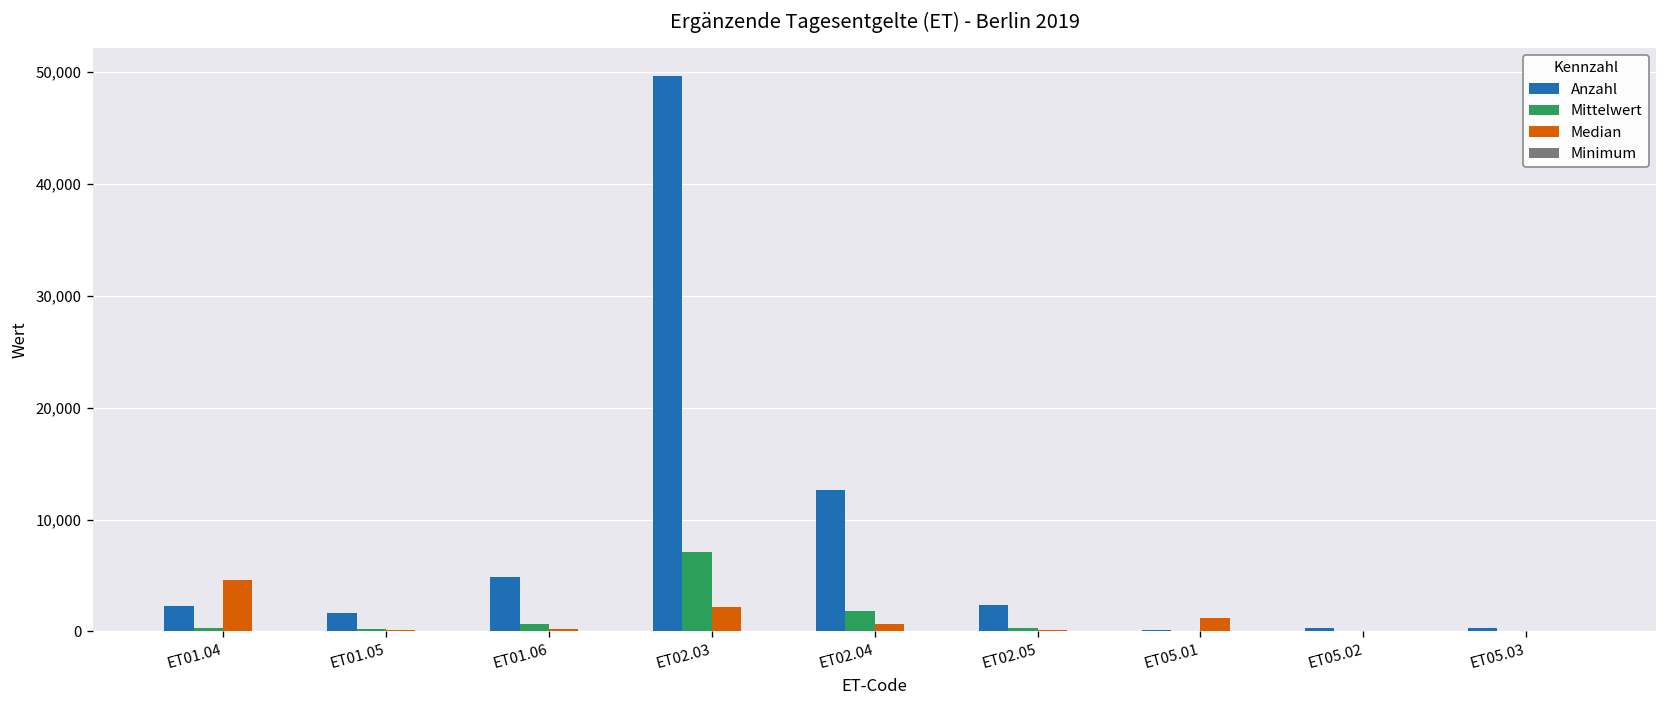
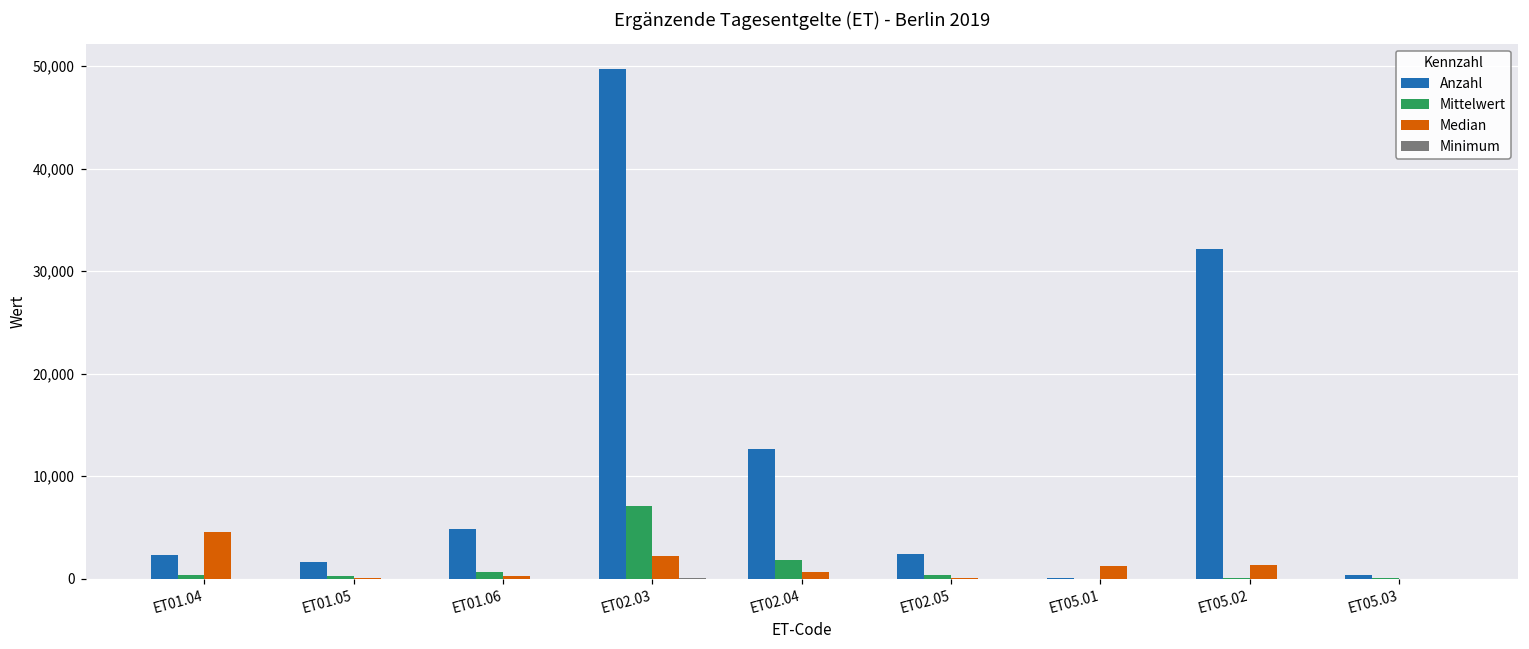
  {
    "Anzahl": {
      "ET01.04": "2,000",
      "ET01.05": "2,000",
      "ET01.06": "5,000",
      "ET02.03": "50,000",
      "ET02.04": "13,000",
      "ET02.05": "2,000",
-     "ET05.02": "0",
+     "ET05.02": "32,000",
      "ET05.03": "0"
    },
    "Mittelwert": {
      "ET01.04": "0",
      "ET01.06": "1,000",
      "ET02.03": "7,000",
      "ET02.04": "2,000",
      "ET02.05": "0"
    },
    "Median": {
      "ET01.04": "5,000",
      "ET02.03": "2,000",
      "ET02.04": "1,000",
      "ET05.01": "1,000",
-     "ET05.02": "0"
+     "ET05.02": "1,000"
    },
    "Minimum": {
      "ET01.04": "0",
      "ET01.05": "0",
      "ET01.06": "0",
      "ET02.04": "0",
      "ET02.05": "0"
    }
  }
